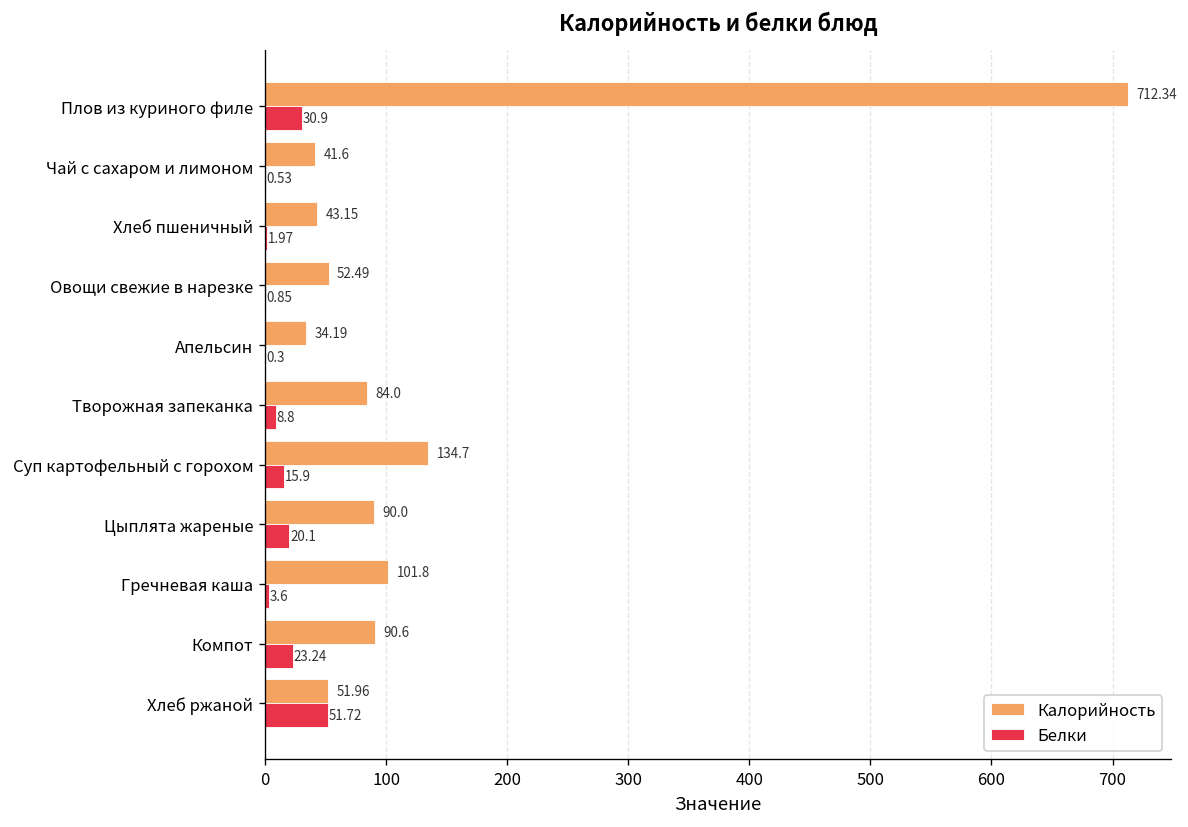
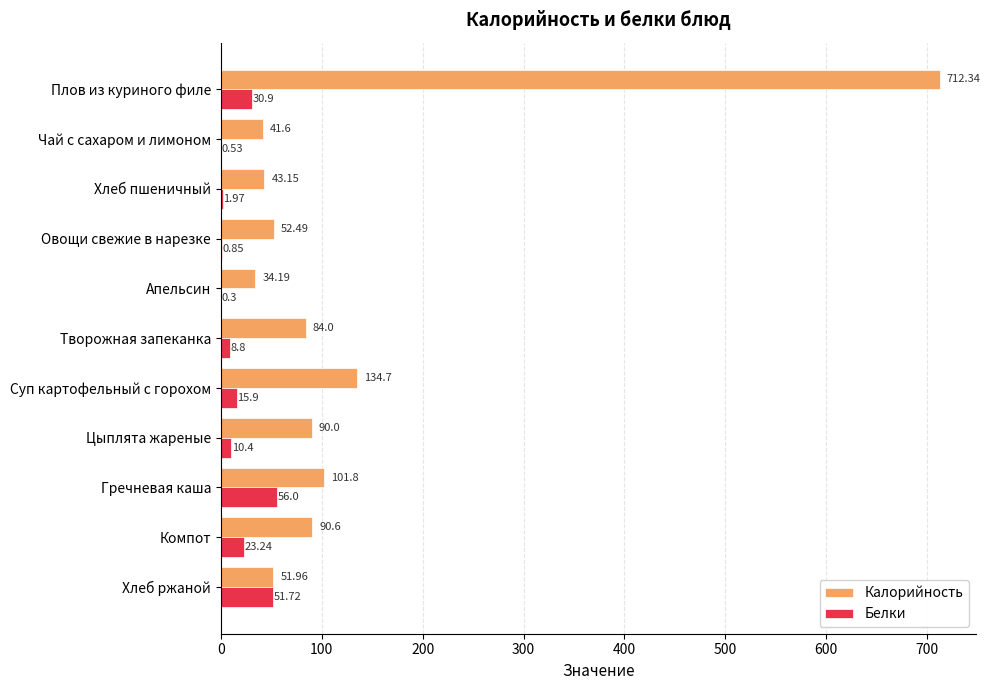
  {
    "Калорийность": {
      "Плов из куриного филе": 712.34,
      "Чай с сахаром и лимоном": 41.6,
      "Хлеб пшеничный": 43.15,
      "Овощи свежие в нарезке": 52.49,
      "Апельсин": 34.19,
      "Творожная запеканка": 84.0,
      "Суп картофельный с горохом": 134.7,
      "Цыплята жареные": 90.0,
      "Гречневая каша": 101.8,
      "Компот": 90.6,
      "Хлеб ржаной": 51.96
    },
    "Белки": {
      "Плов из куриного филе": 30.9,
      "Чай с сахаром и лимоном": 0.53,
      "Хлеб пшеничный": 1.97,
      "Овощи свежие в нарезке": 0.85,
      "Апельсин": 0.3,
      "Творожная запеканка": 8.8,
      "Суп картофельный с горохом": 15.9,
-     "Цыплята жареные": 20.1,
-     "Гречневая каша": 3.6,
+     "Цыплята жареные": 10.4,
+     "Гречневая каша": 56.0,
      "Компот": 23.24,
      "Хлеб ржаной": 51.72
    }
  }
